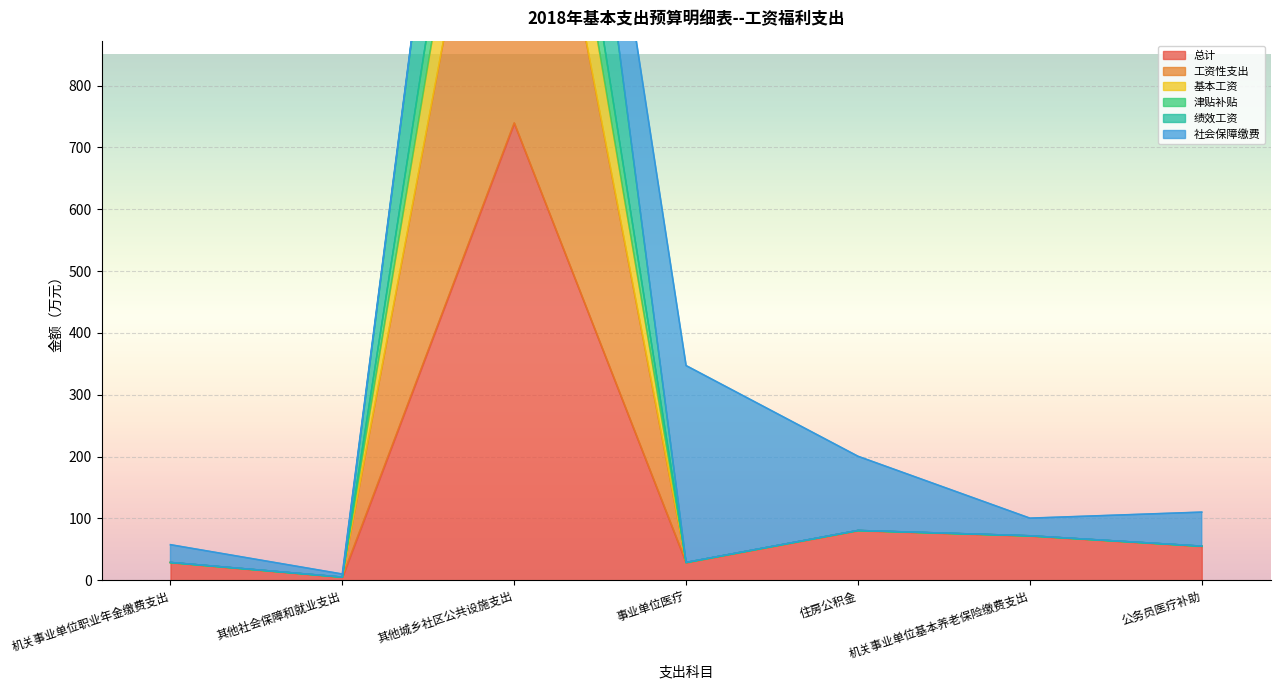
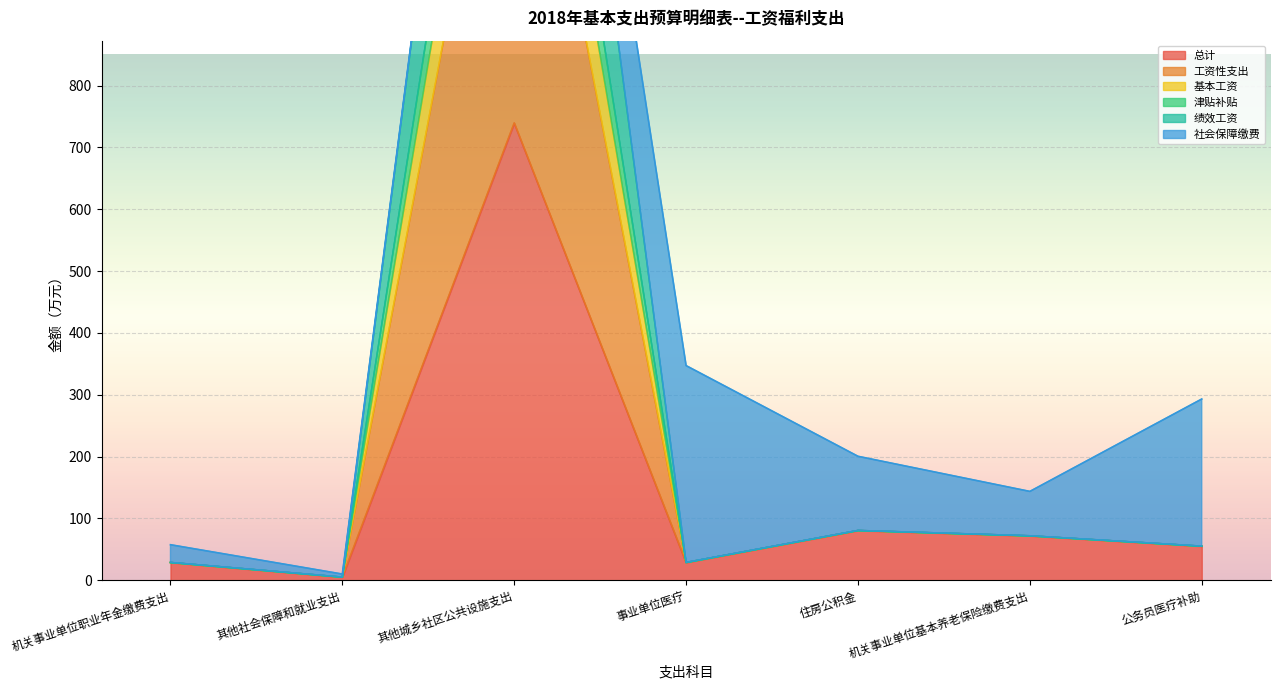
  {
    "社会保障缴费": {
      "机关事业单位职业年金缴费支出": 30,
      "其他社会保障和就业支出": 10,
      "事业单位医疗": 320,
      "住房公积金": 120,
-     "机关事业单位基本养老保险缴费支出": 30,
-     "公务员医疗补助": 60
+     "机关事业单位基本养老保险缴费支出": 70,
+     "公务员医疗补助": 240
    }
  }
